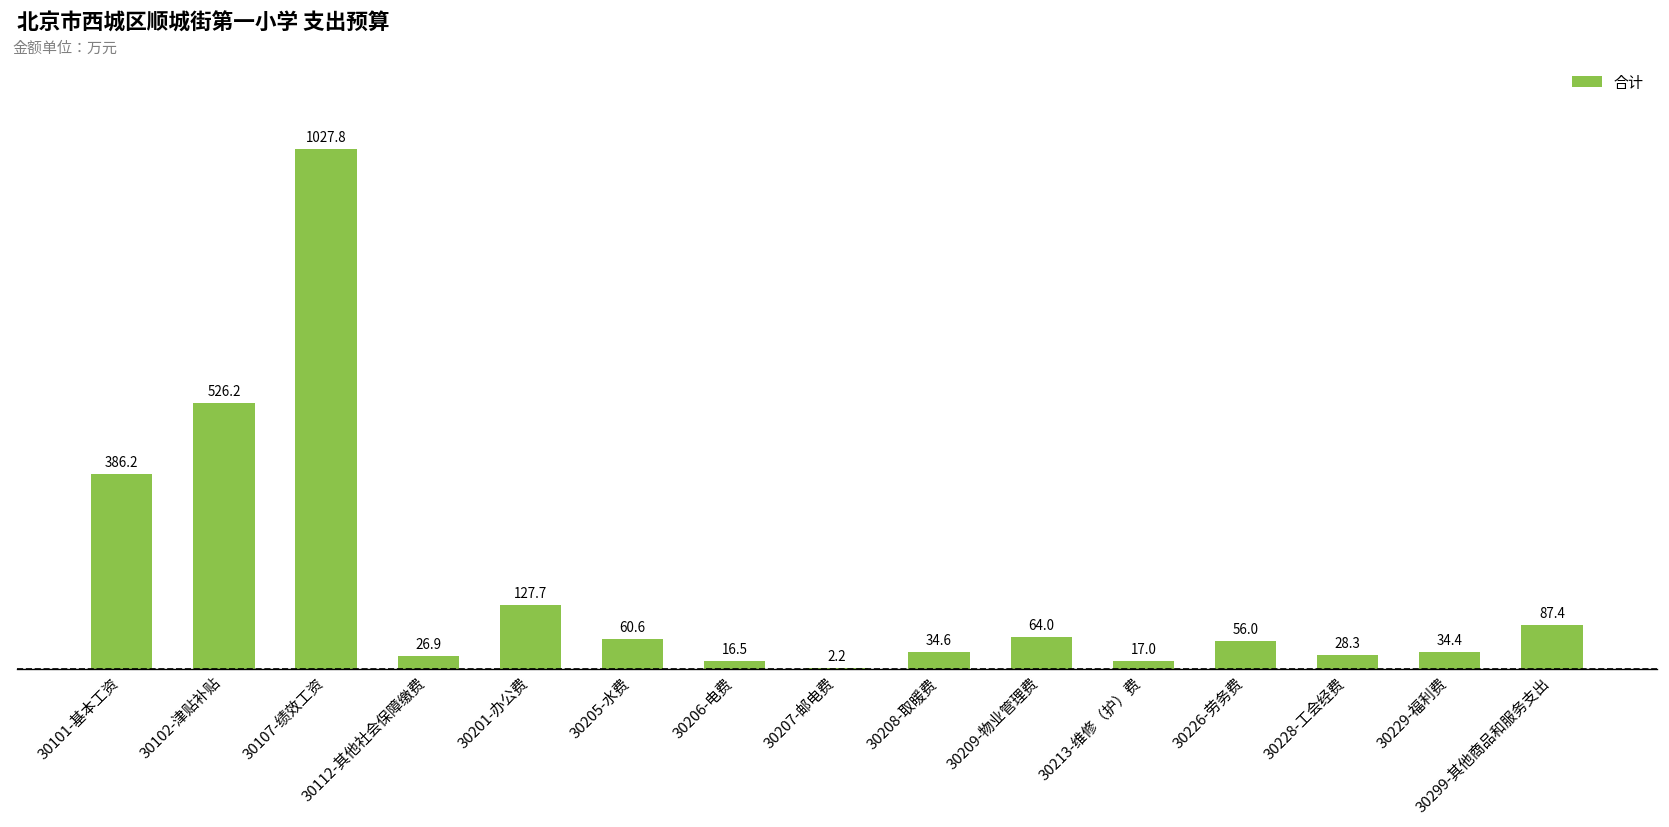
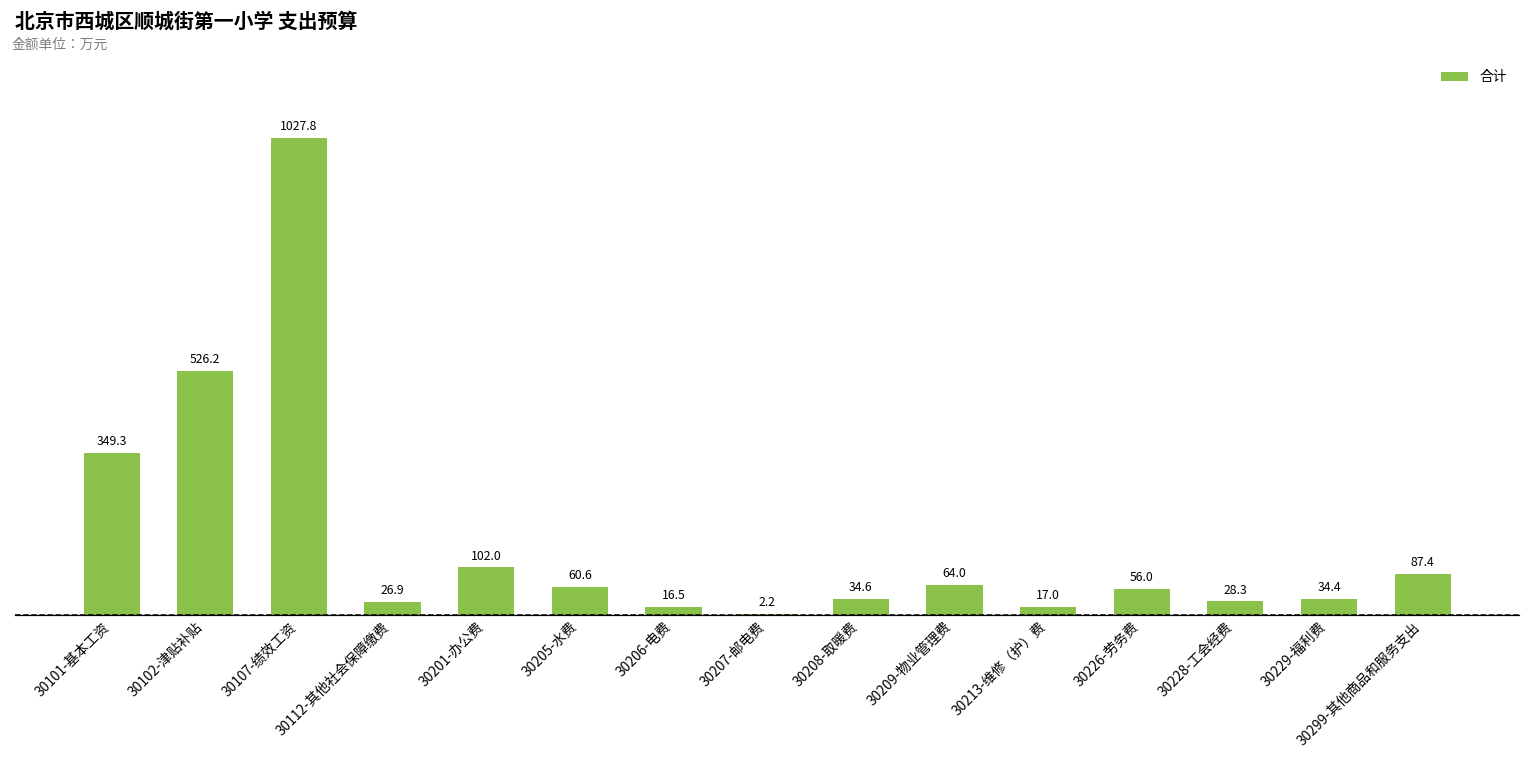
  {
-   "30101-基本工资": 386.2,
+   "30101-基本工资": 349.3,
    "30102-津贴补贴": 526.2,
    "30107-绩效工资": 1027.8,
    "30112-其他社会保障缴费": 26.9,
-   "30201-办公费": 127.7,
+   "30201-办公费": 102.0,
    "30205-水费": 60.6,
    "30206-电费": 16.5,
    "30207-邮电费": 2.2,
    "30208-取暖费": 34.6,
    "30209-物业管理费": 64.0,
    "30213-维修（护）费": 17.0,
    "30226-劳务费": 56.0,
    "30228-工会经费": 28.3,
    "30229-福利费": 34.4,
    "30299-其他商品和服务支出": 87.4
  }
